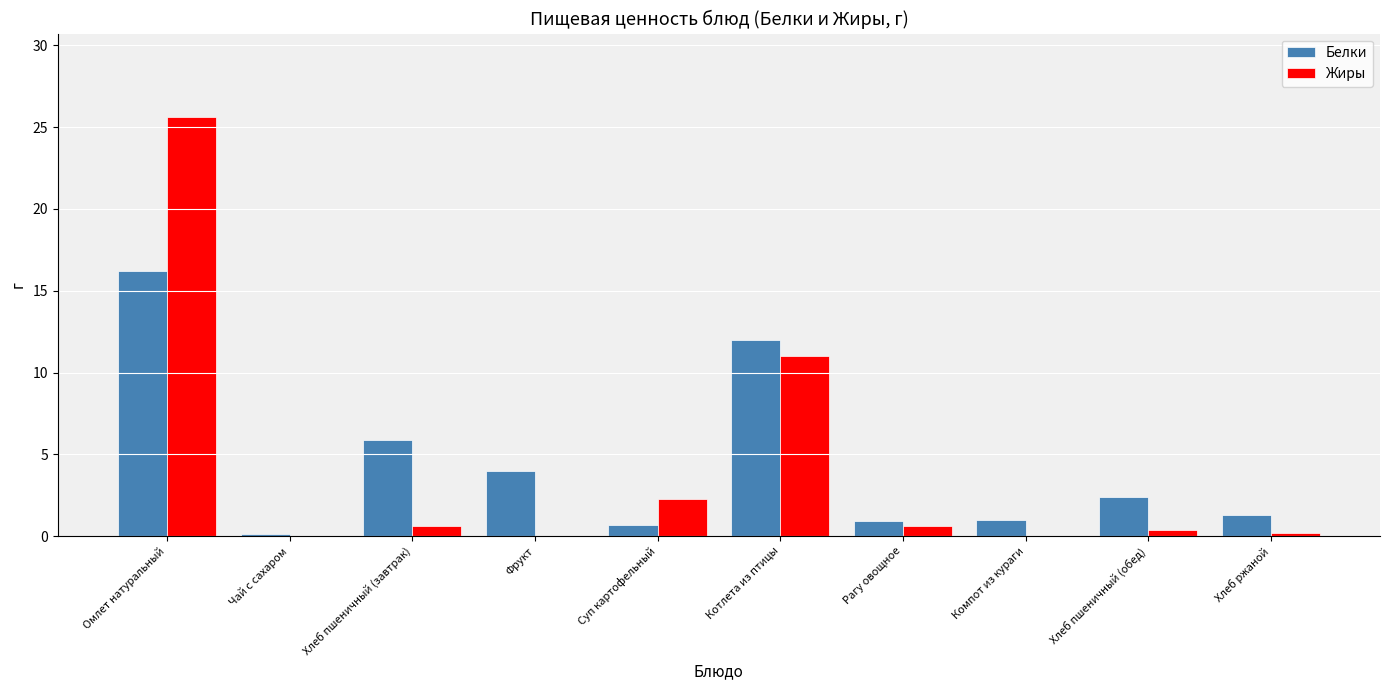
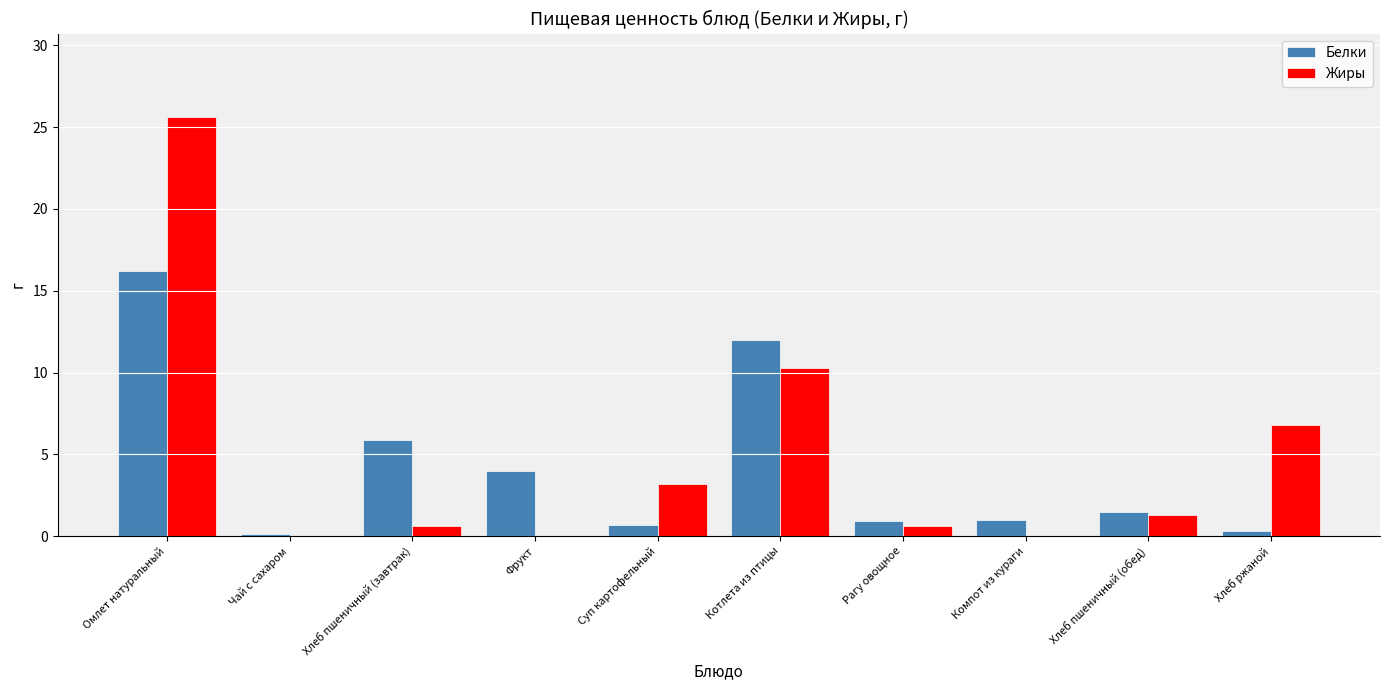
  {
    "Белки": {
      "Омлет натуральный": 16.2,
      "Хлеб пшеничный (завтрак)": 5.9,
      "Фрукт": 4.0,
      "Суп картофельный": 0.7,
      "Котлета из птицы": 12.0,
      "Рагу овощное": 0.9,
      "Компот из кураги": 1.0,
-     "Хлеб пшеничный (обед)": 2.4,
-     "Хлеб ржаной": 1.3
+     "Хлеб пшеничный (обед)": 1.5,
+     "Хлеб ржаной": 0.3
    },
    "Жиры": {
      "Омлет натуральный": 25.6,
      "Чай с сахаром": 0.0,
      "Хлеб пшеничный (завтрак)": 0.6,
      "Фрукт": 0.0,
-     "Суп картофельный": 2.3,
-     "Котлета из птицы": 11.0,
+     "Суп картофельный": 3.2,
+     "Котлета из птицы": 10.3,
      "Рагу овощное": 0.6,
      "Компот из кураги": 0.0,
-     "Хлеб пшеничный (обед)": 0.4,
-     "Хлеб ржаной": 0.2
+     "Хлеб пшеничный (обед)": 1.3,
+     "Хлеб ржаной": 6.8
    }
  }
